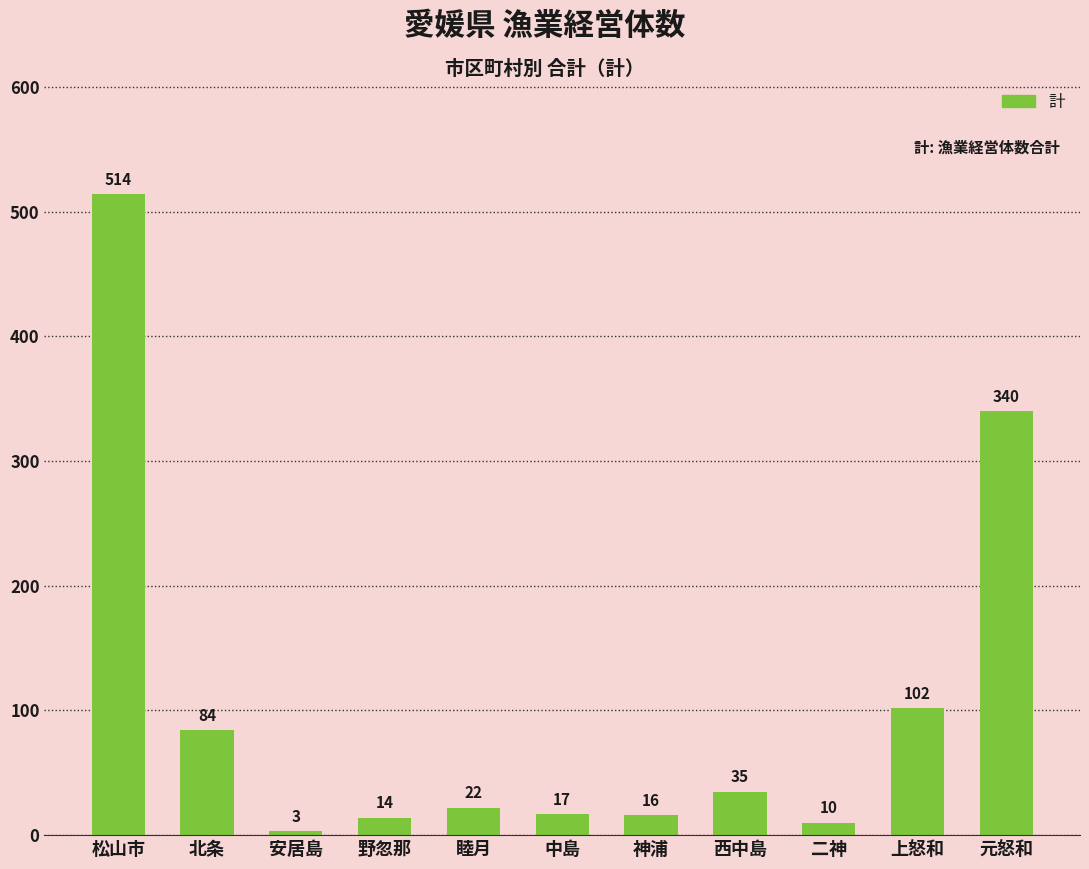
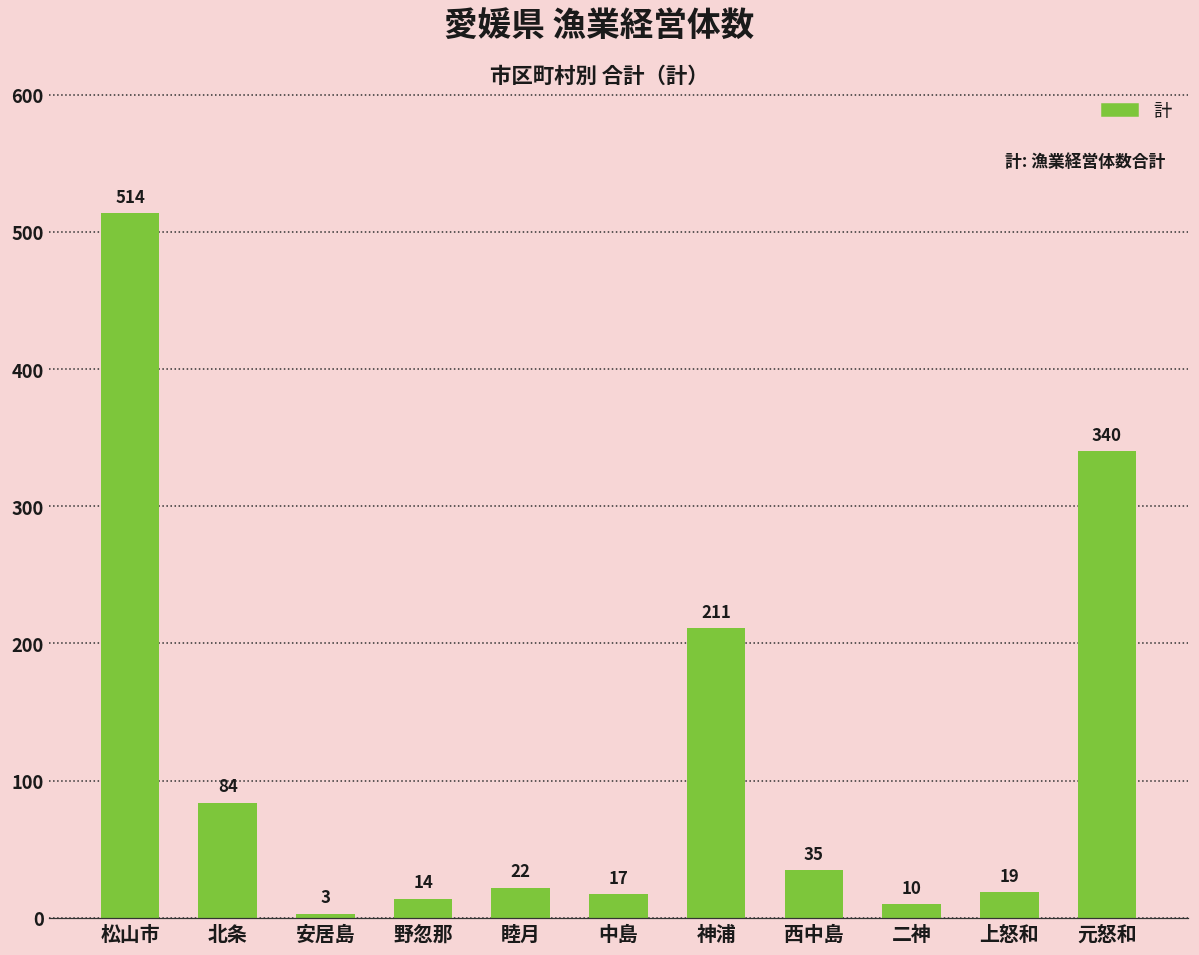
  {
    "松山市": 514,
    "北条": 84,
    "安居島": 3,
    "野忽那": 14,
    "睦月": 22,
    "中島": 17,
-   "神浦": 16,
+   "神浦": 211,
    "西中島": 35,
    "二神": 10,
-   "上怒和": 102,
+   "上怒和": 19,
    "元怒和": 340
  }
